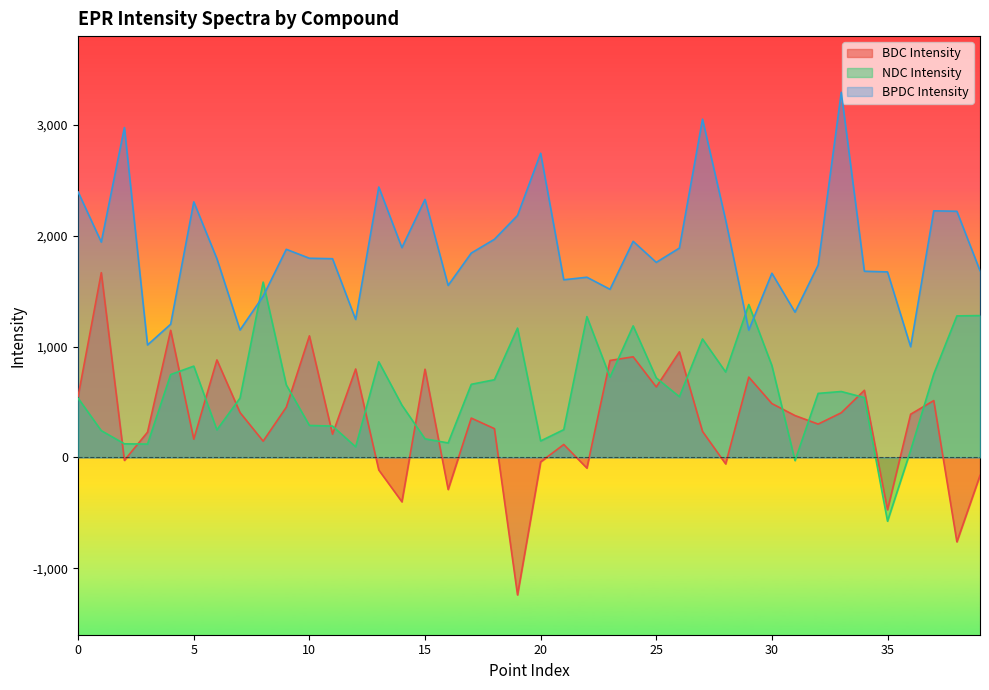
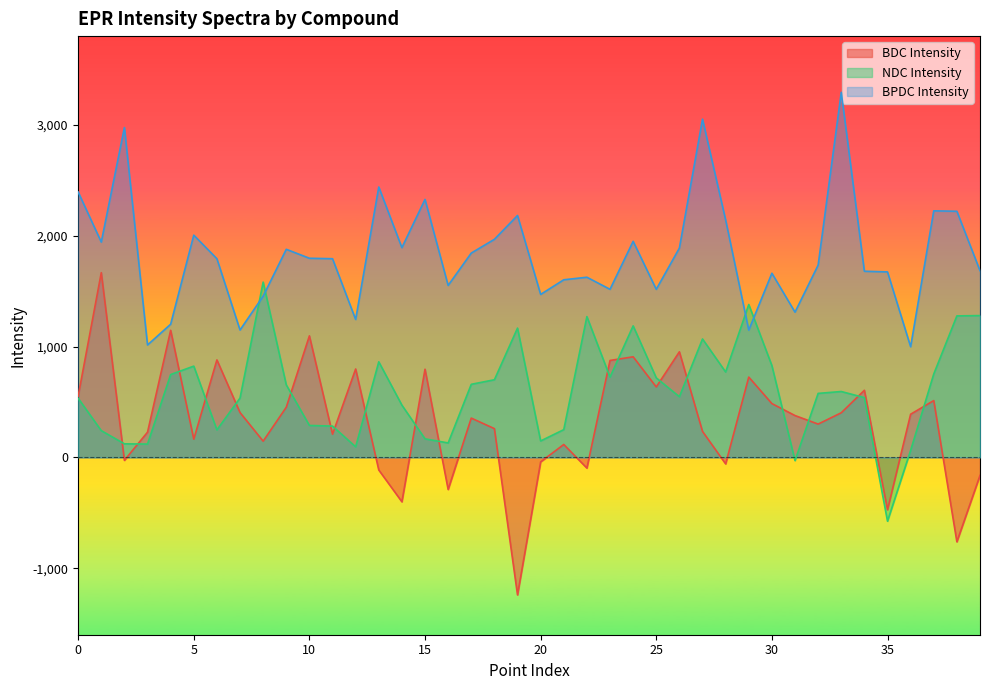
  {
    "BPDC Intensity": {
      "0": "2,390",
-     "5": "2,300",
+     "5": "2,000",
      "10": "1,800",
      "15": "2,330",
-     "20": "2,740",
-     "25": "1,760",
+     "20": "1,470",
+     "25": "1,520",
      "30": "1,660",
      "35": "1,670"
    }
  }
